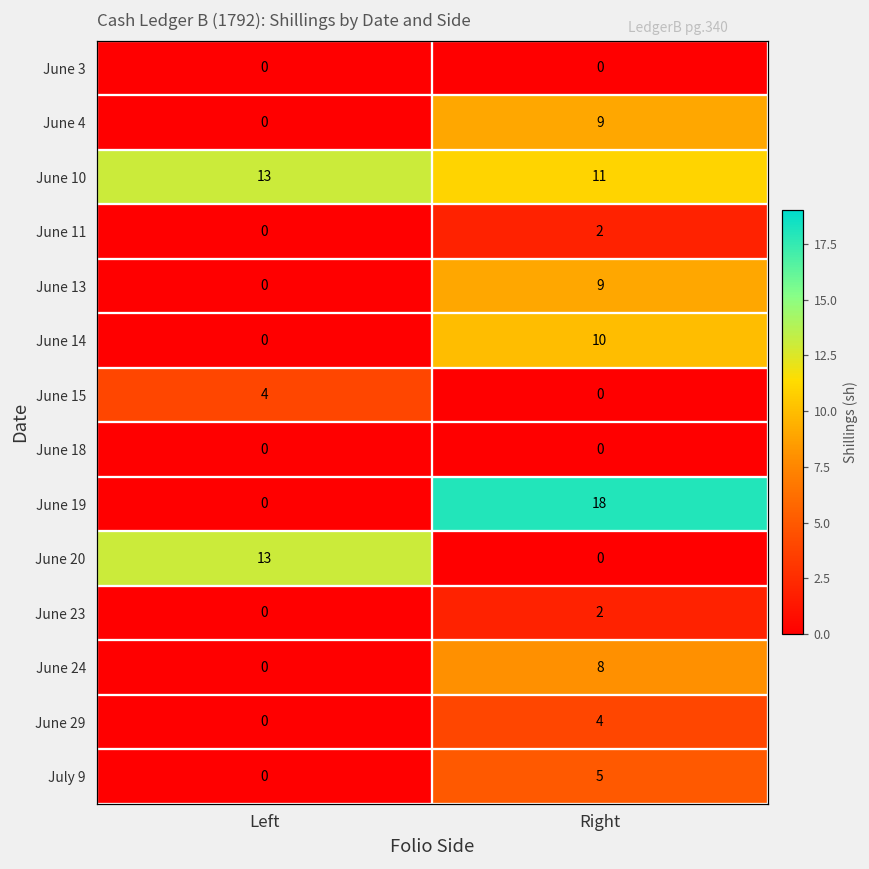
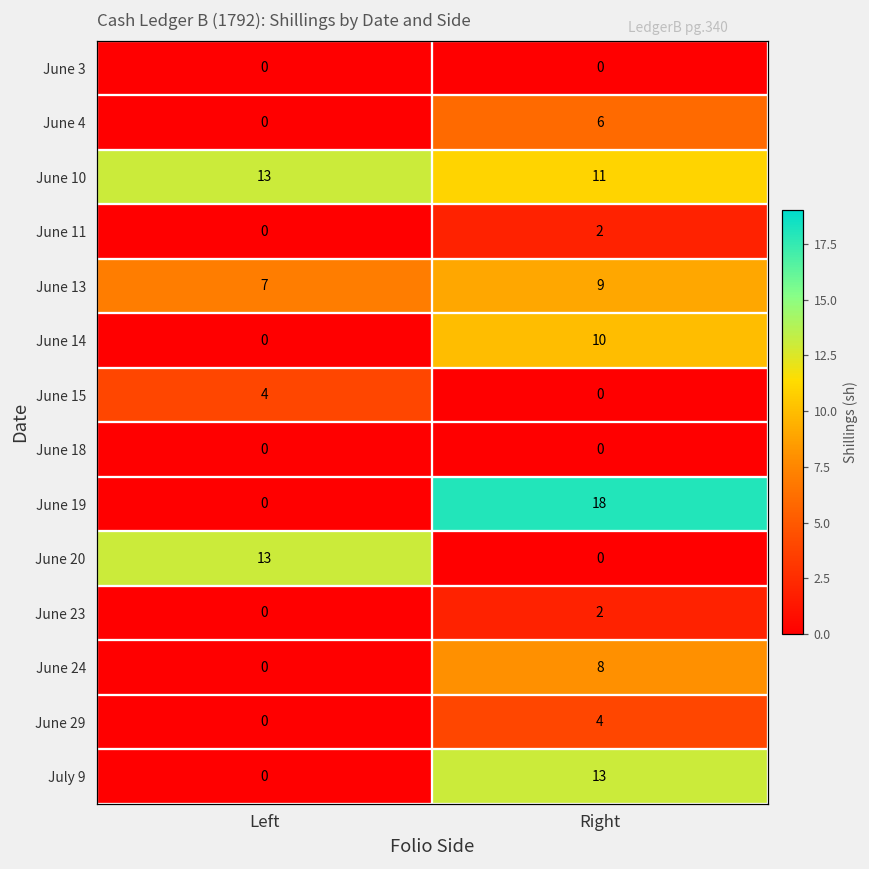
  {
    "June 3": {
      "Left": 0,
      "Right": 0
    },
    "June 4": {
      "Left": 0,
-     "Right": 9
+     "Right": 6
    },
    "June 10": {
      "Left": 13,
      "Right": 11
    },
    "June 11": {
      "Left": 0,
      "Right": 2
    },
    "June 13": {
-     "Left": 0,
+     "Left": 7,
      "Right": 9
    },
    "June 14": {
      "Left": 0,
      "Right": 10
    },
    "June 15": {
      "Left": 4,
      "Right": 0
    },
    "June 18": {
      "Left": 0,
      "Right": 0
    },
    "June 19": {
      "Left": 0,
      "Right": 18
    },
    "June 20": {
      "Left": 13,
      "Right": 0
    },
    "June 23": {
      "Left": 0,
      "Right": 2
    },
    "June 24": {
      "Left": 0,
      "Right": 8
    },
    "June 29": {
      "Left": 0,
      "Right": 4
    },
    "July 9": {
      "Left": 0,
-     "Right": 5
+     "Right": 13
    }
  }
